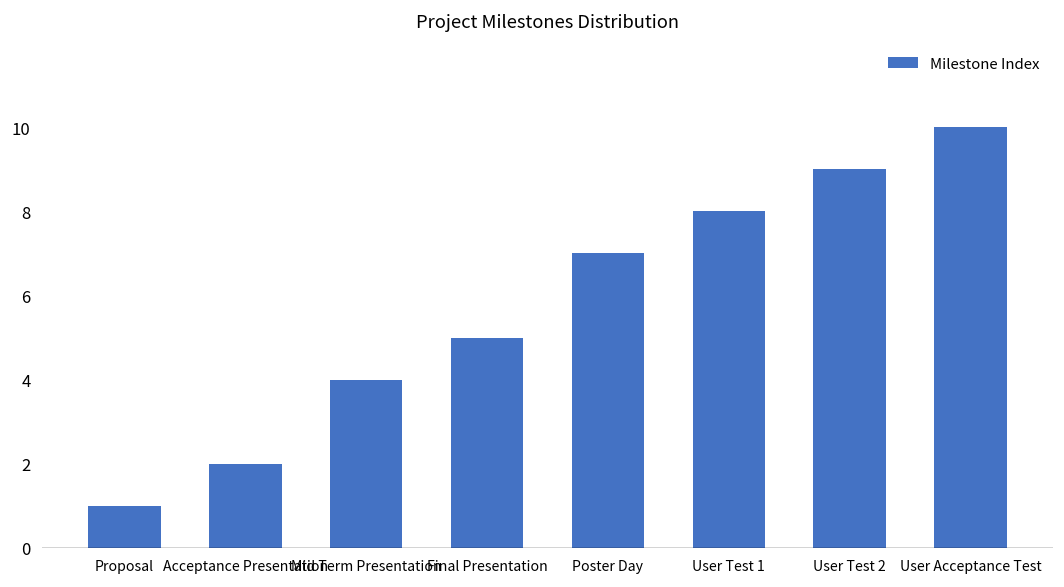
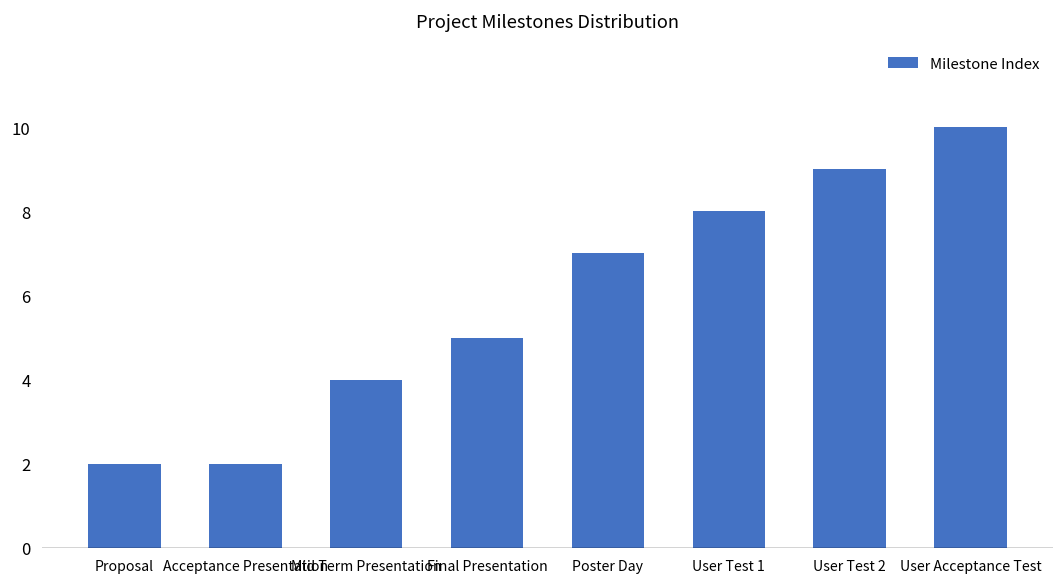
  {
-   "Proposal": 1,
+   "Proposal": 2,
    "Final Presentation": 5,
    "Poster Day": 7,
    "User Test 1": 8,
    "User Test 2": 9,
    "User Acceptance Test": 10
  }
